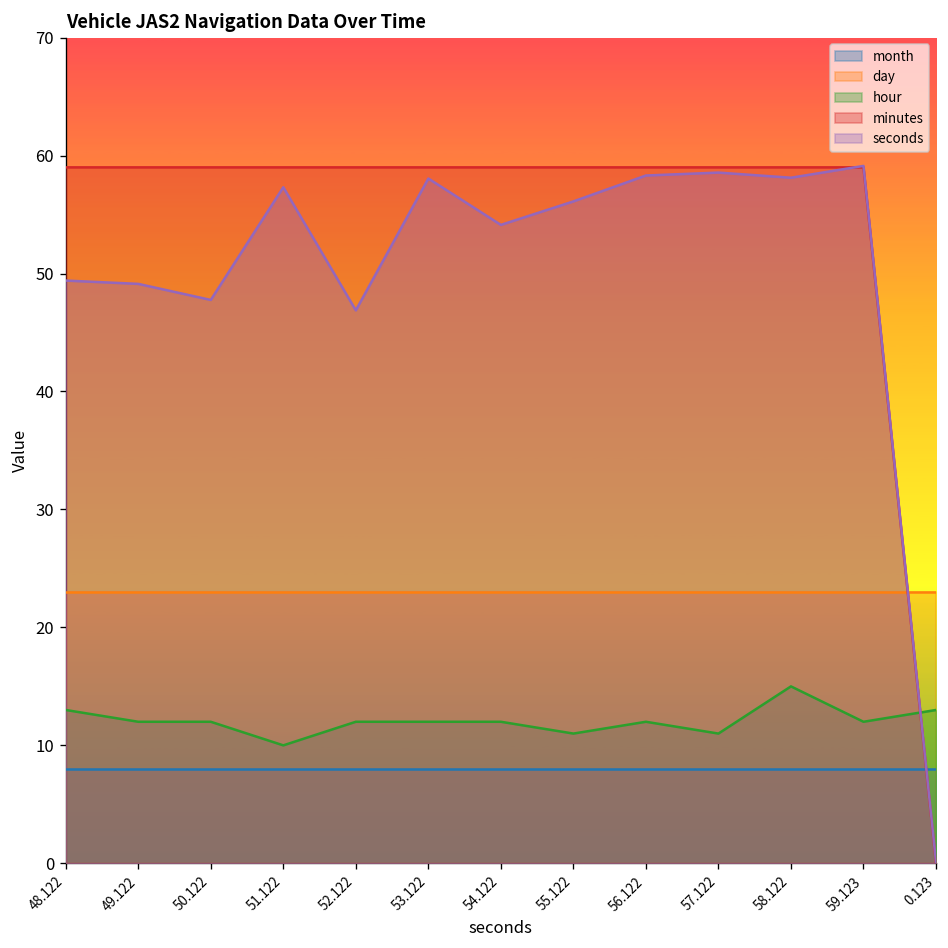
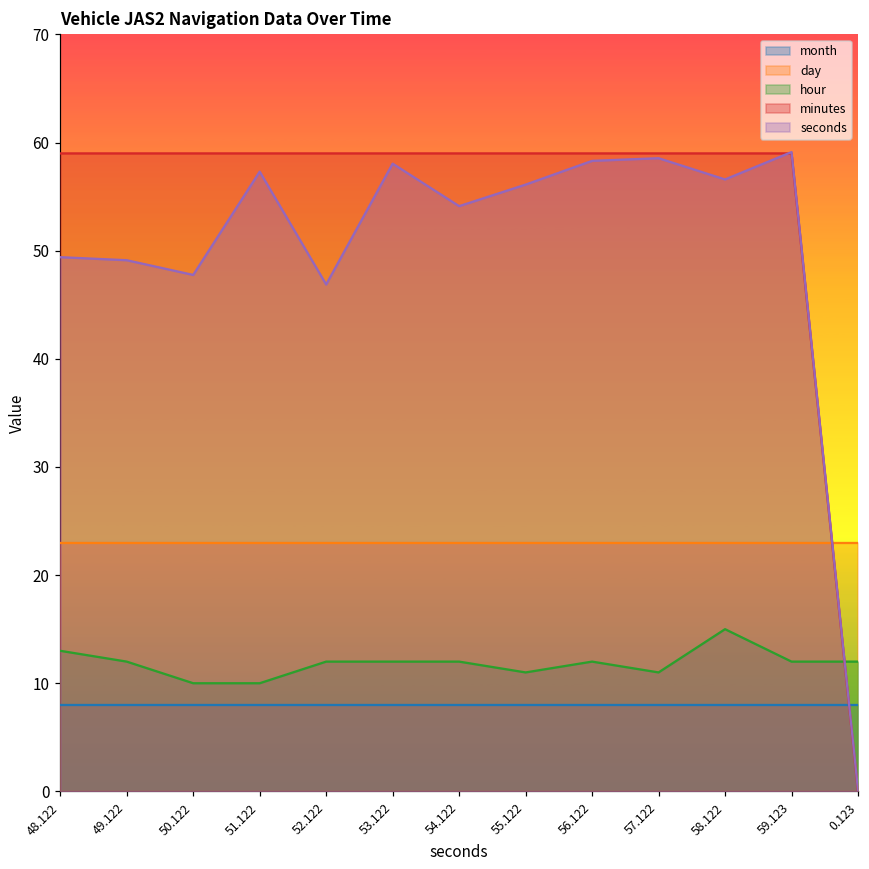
  {
    "month": {
      "48.122": 8,
      "49.122": 8,
      "50.122": 8,
      "51.122": 8,
      "52.122": 8,
      "53.122": 8,
      "54.122": 8,
      "55.122": 8,
      "56.122": 8,
      "57.122": 8,
      "58.122": 8,
      "59.123": 8,
      "0.123": 8
    },
    "hour": {
      "48.122": 13,
      "49.122": 12,
-     "50.122": 12,
+     "50.122": 10,
      "51.122": 10,
      "52.122": 12,
      "53.122": 12,
      "54.122": 12,
      "55.122": 11,
      "56.122": 12,
      "57.122": 11,
      "58.122": 15,
      "59.123": 12,
-     "0.123": 13
+     "0.123": 12
    },
    "seconds": {
      "48.122": 49,
      "49.122": 49,
      "50.122": 48,
      "51.122": 57,
      "52.122": 47,
      "53.122": 58,
      "54.122": 54,
      "55.122": 56,
      "56.122": 58,
      "57.122": 59,
-     "58.122": 58
+     "58.122": 57
    }
  }
